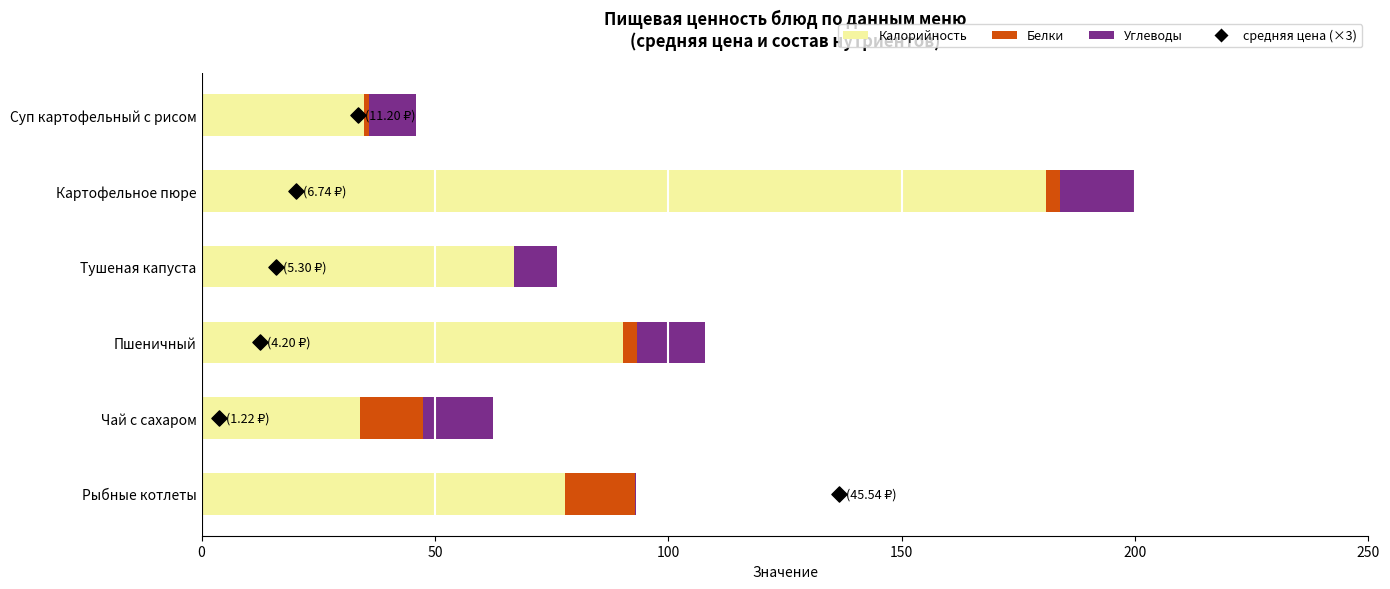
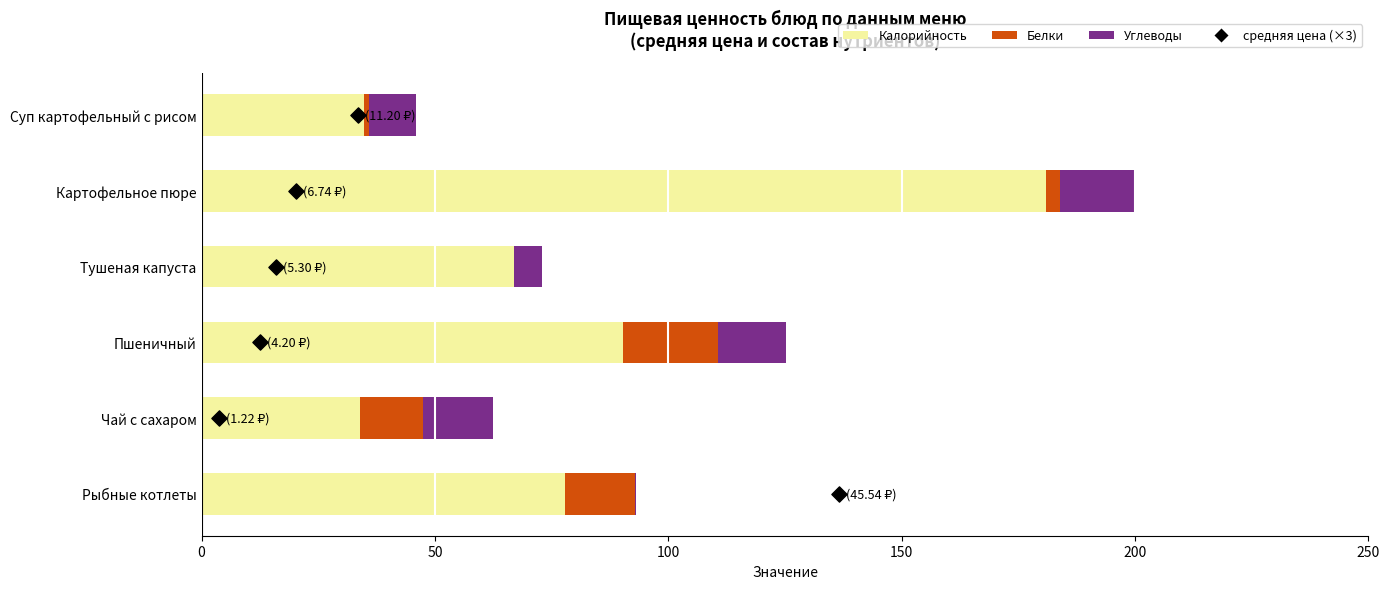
  {
    "Калорийность": {
      "Суп картофельный с рисом": 35,
      "Рыбные котлеты": 78
    },
    "Белки": {
      "Суп картофельный с рисом": 1,
      "Картофельное пюре": 3,
      "Тушеная капуста": 0,
-     "Пшеничный": 3,
+     "Пшеничный": 20,
      "Чай с сахаром": 14,
      "Рыбные котлеты": 15
    },
    "Углеводы": {
      "Картофельное пюре": 16,
-     "Тушеная капуста": 9,
+     "Тушеная капуста": 6,
      "Пшеничный": 15,
      "Чай с сахаром": 15
    }
  }
